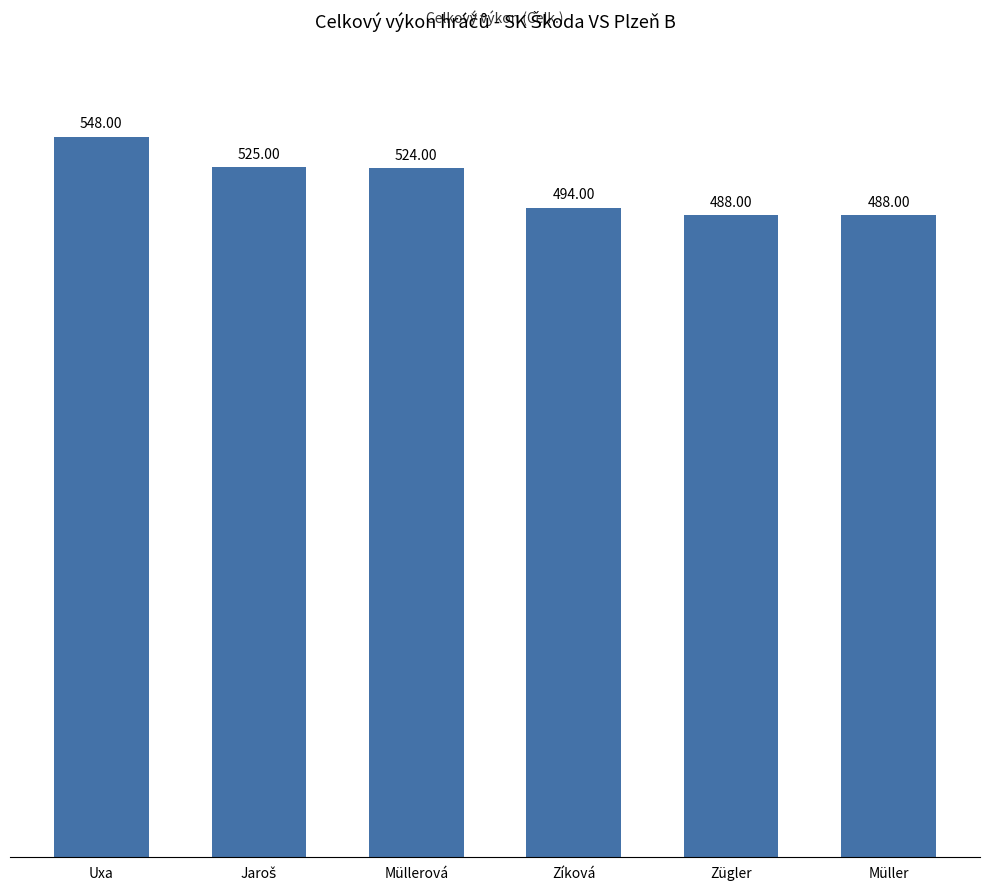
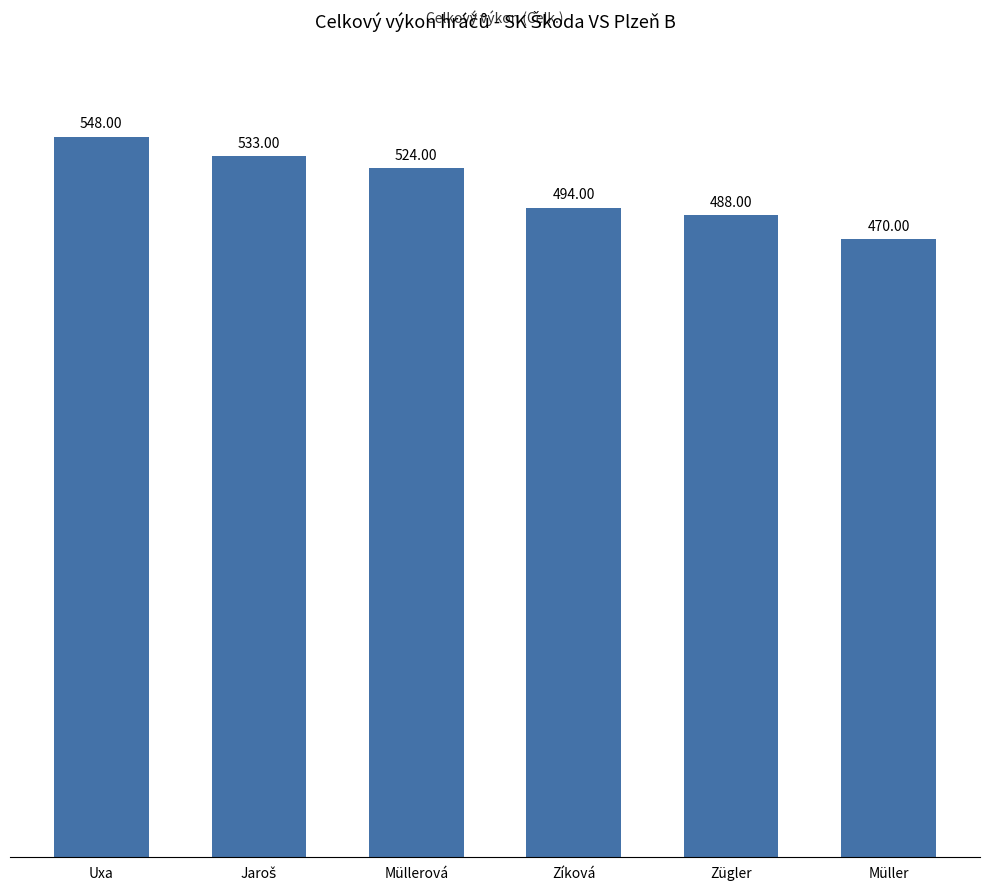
  {
    "Uxa": 548.00,
-   "Jaroš": 525.00,
+   "Jaroš": 533.00,
    "Müllerová": 524.00,
    "Zíková": 494.00,
    "Zügler": 488.00,
-   "Müller": 488.00
+   "Müller": 470.00
  }
